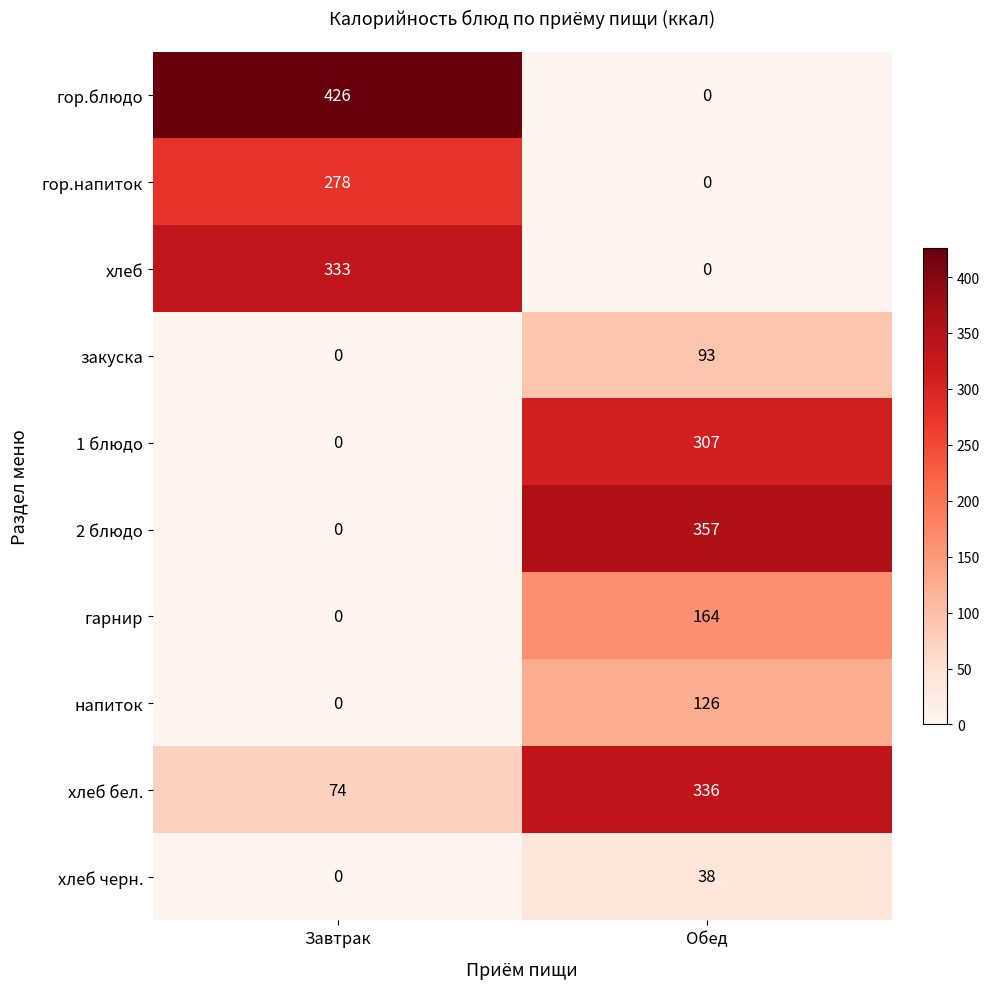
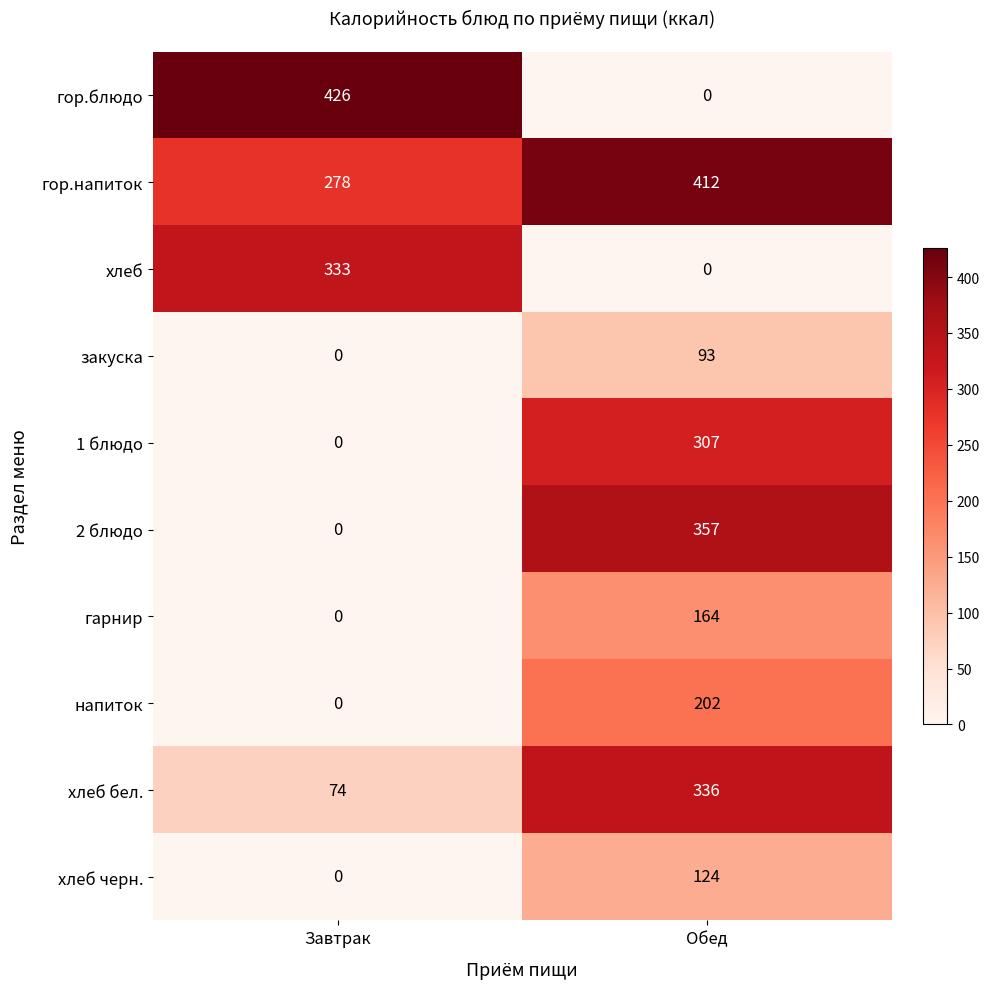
  {
    "гор.блюдо": {
      "Завтрак": 426,
      "Обед": 0
    },
    "гор.напиток": {
      "Завтрак": 278,
-     "Обед": 0
+     "Обед": 412
    },
    "хлеб": {
      "Завтрак": 333,
      "Обед": 0
    },
    "закуска": {
      "Завтрак": 0,
      "Обед": 93
    },
    "1 блюдо": {
      "Завтрак": 0,
      "Обед": 307
    },
    "2 блюдо": {
      "Завтрак": 0,
      "Обед": 357
    },
    "гарнир": {
      "Завтрак": 0,
      "Обед": 164
    },
    "напиток": {
      "Завтрак": 0,
-     "Обед": 126
+     "Обед": 202
    },
    "хлеб бел.": {
      "Завтрак": 74,
      "Обед": 336
    },
    "хлеб черн.": {
      "Завтрак": 0,
-     "Обед": 38
+     "Обед": 124
    }
  }
